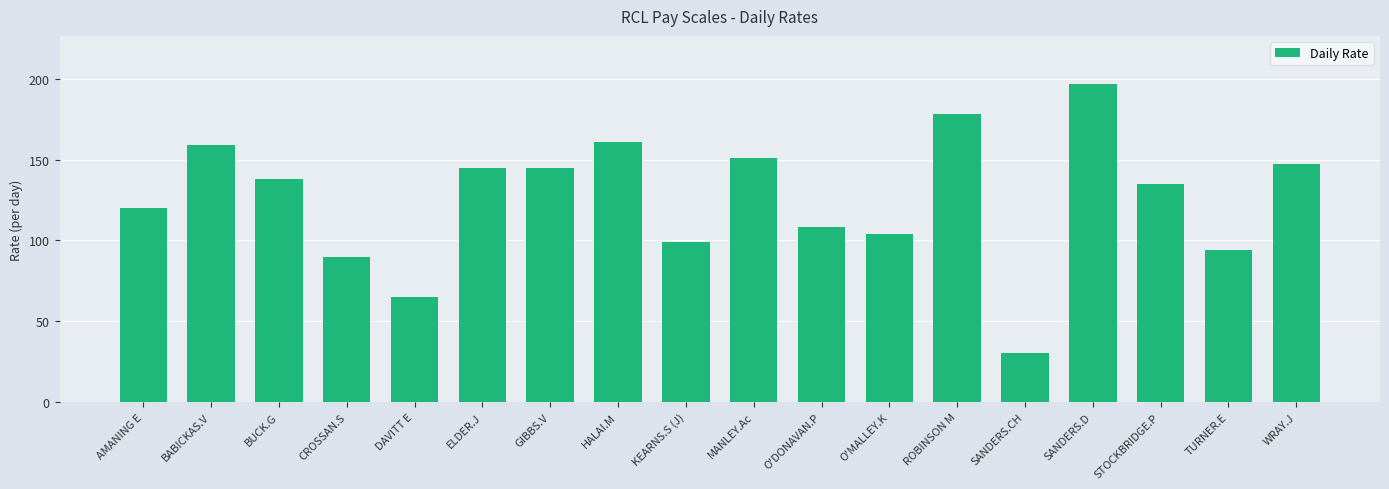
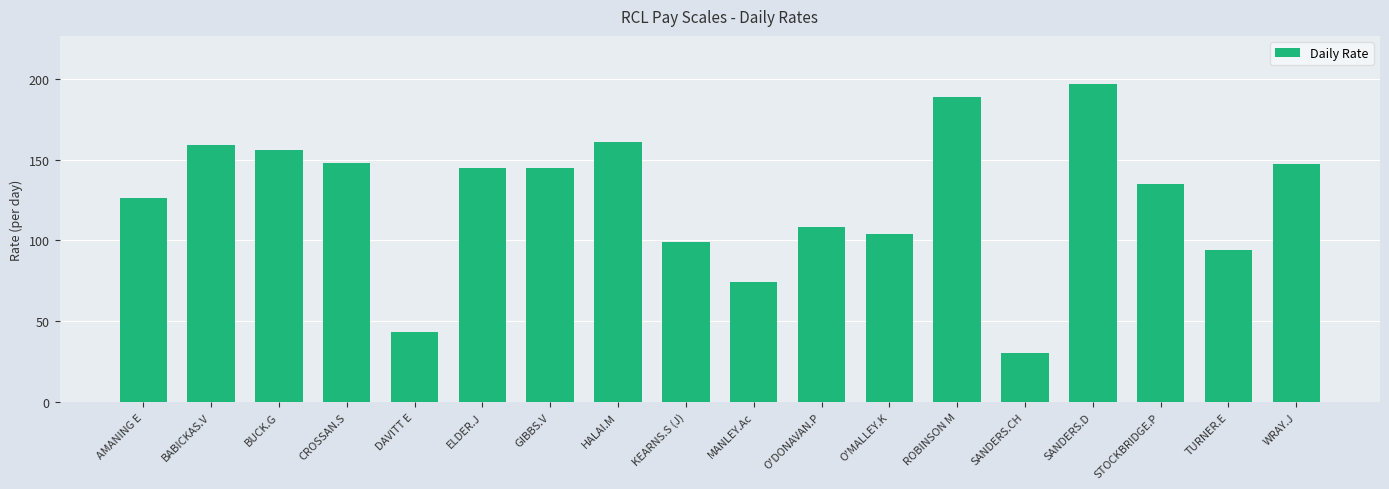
  {
-   "AMANING E": 120,
+   "AMANING E": 126,
    "BABICKAS.V": 159,
-   "BUCK.G": 138,
-   "CROSSAN.S": 90,
-   "DAVITT E": 65,
+   "BUCK.G": 156,
+   "CROSSAN.S": 148,
+   "DAVITT E": 43,
    "ELDER.J": 145,
    "GIBBS.V": 145,
    "HALAI.M": 161,
    "KEARNS.S (J)": 99,
-   "MANLEY.Ac": 151,
+   "MANLEY.Ac": 74,
    "O'DONAVAN.P": 108,
    "O'MALLEY.K": 104,
-   "ROBINSON M": 178,
+   "ROBINSON M": 189,
    "SANDERS.CH": 30,
    "SANDERS.D": 197,
    "STOCKBRIDGE.P": 135,
    "TURNER.E": 94,
    "WRAY.J": 147
  }
